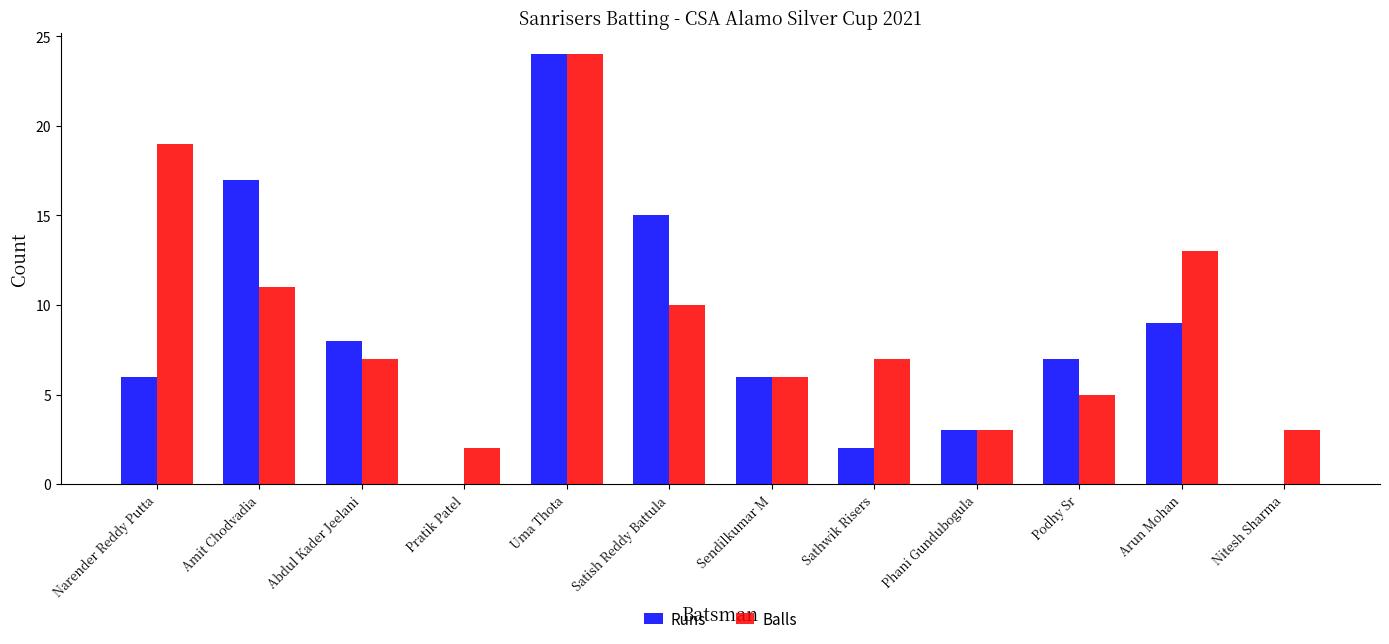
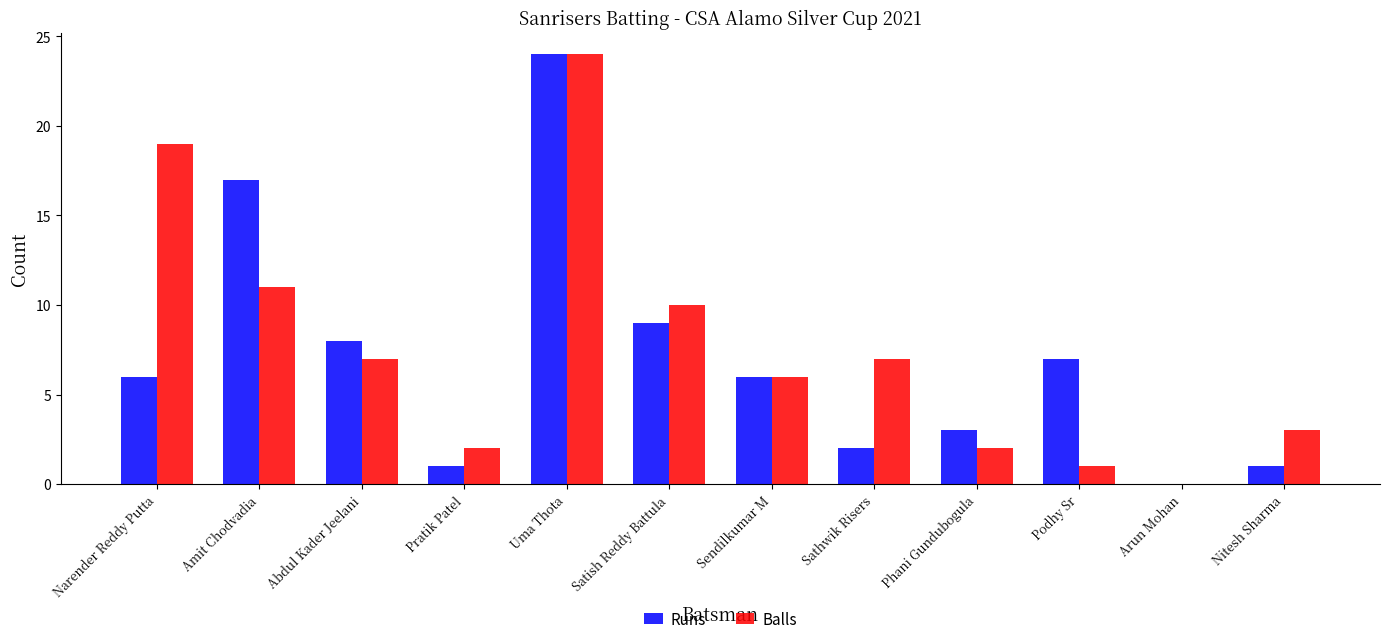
  {
    "Runs": {
      "Narender Reddy Putta": 6,
      "Amit Chodvadia": 17,
      "Abdul Kader Jeelani": 8,
-     "Pratik Patel": 0,
+     "Pratik Patel": 1,
      "Uma Thota": 24,
-     "Satish Reddy Battula": 15,
+     "Satish Reddy Battula": 9,
      "Sendilkumar M": 6,
      "Sathwik Risers": 2,
      "Phani Gundubogula": 3,
      "Podhy Sr": 7,
-     "Arun Mohan": 9,
-     "Nitesh Sharma": 0
+     "Arun Mohan": 0,
+     "Nitesh Sharma": 1
    },
    "Balls": {
      "Narender Reddy Putta": 19,
      "Amit Chodvadia": 11,
      "Abdul Kader Jeelani": 7,
      "Pratik Patel": 2,
      "Uma Thota": 24,
      "Satish Reddy Battula": 10,
      "Sendilkumar M": 6,
      "Sathwik Risers": 7,
-     "Phani Gundubogula": 3,
-     "Podhy Sr": 5,
-     "Arun Mohan": 13,
+     "Phani Gundubogula": 2,
+     "Podhy Sr": 1,
+     "Arun Mohan": 0,
      "Nitesh Sharma": 3
    }
  }
